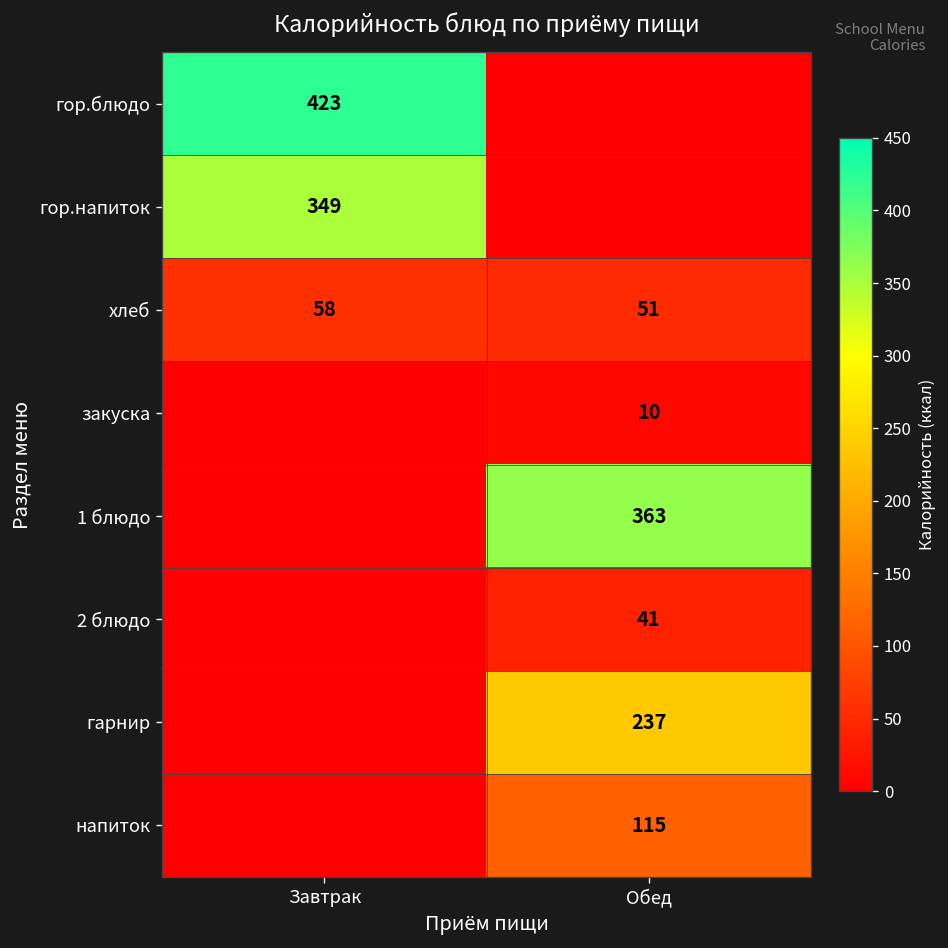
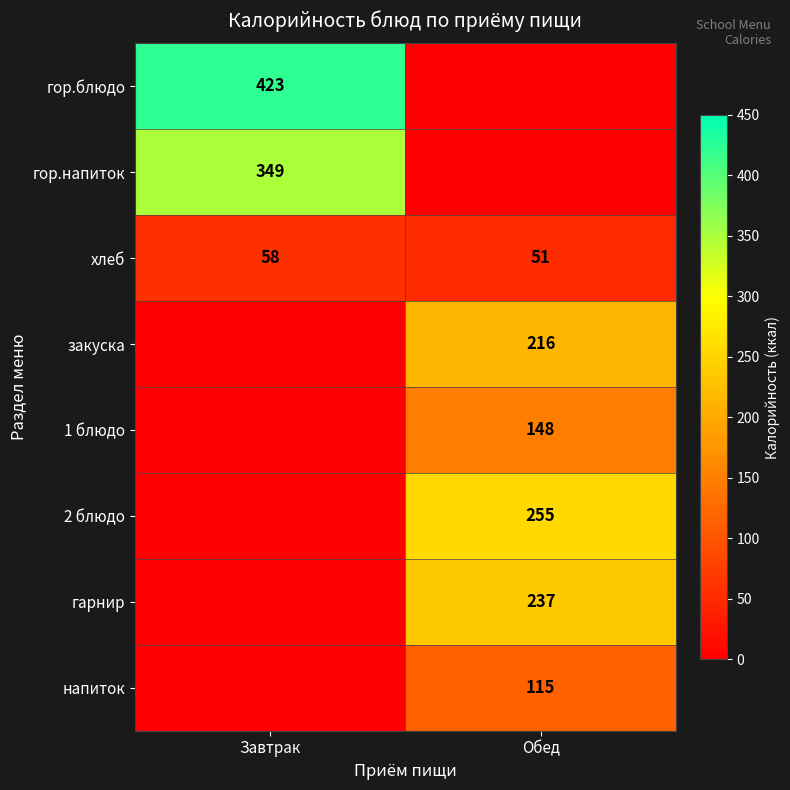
  {
    "гор.блюдо": {
      "Завтрак": 423
    },
    "гор.напиток": {
      "Завтрак": 349
    },
    "хлеб": {
      "Завтрак": 58,
      "Обед": 51
    },
    "закуска": {
-     "Обед": 10
+     "Обед": 216
    },
    "1 блюдо": {
-     "Обед": 363
+     "Обед": 148
    },
    "2 блюдо": {
-     "Обед": 41
+     "Обед": 255
    },
    "гарнир": {
      "Обед": 237
    },
    "напиток": {
      "Обед": 115
    }
  }
